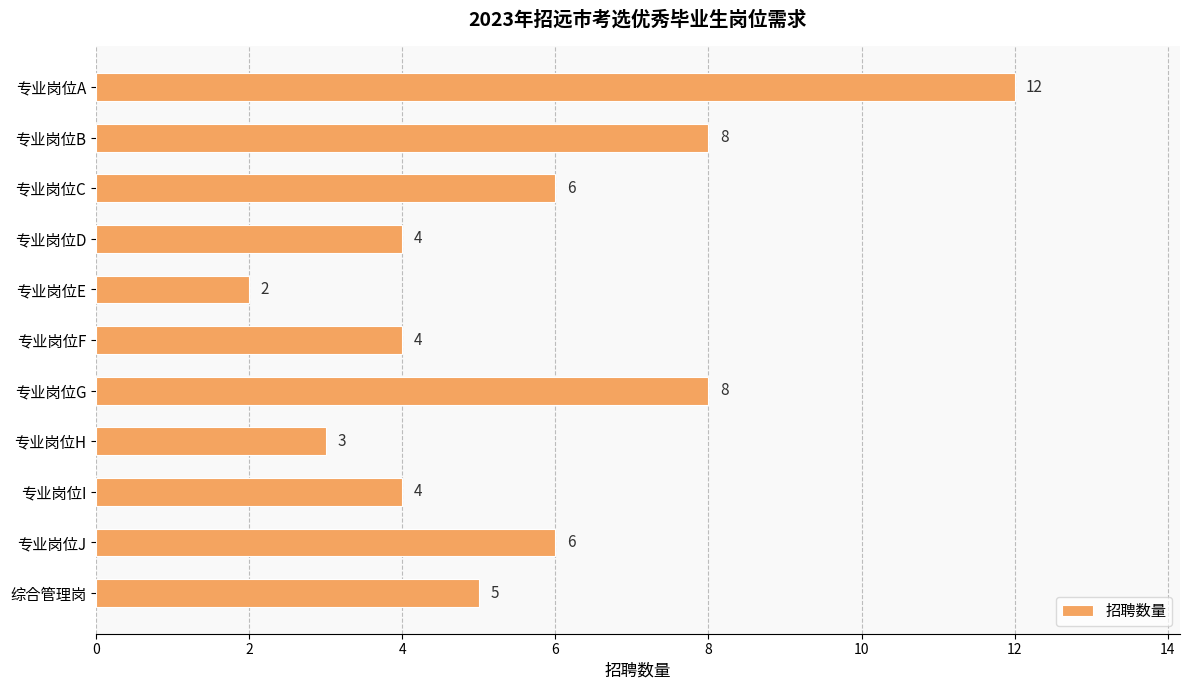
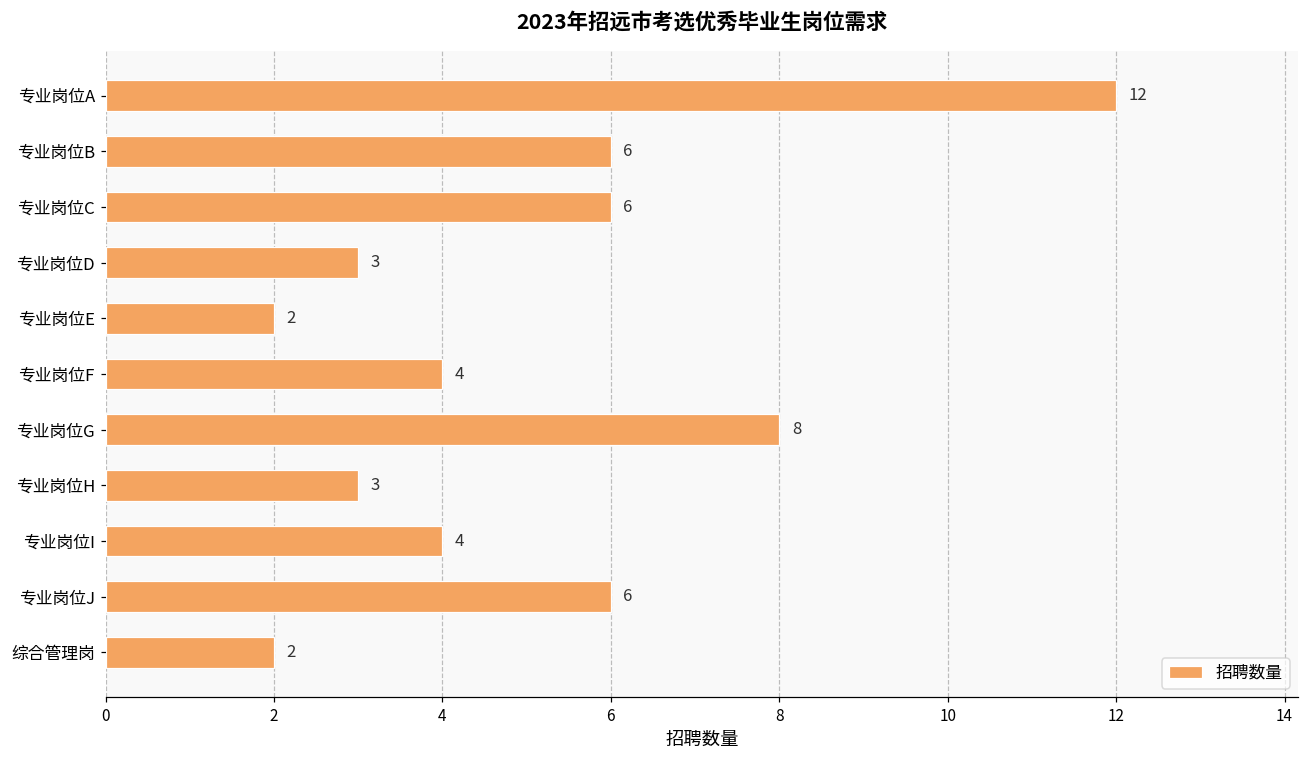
  {
    "专业岗位A": 12,
-   "专业岗位B": 8,
+   "专业岗位B": 6,
    "专业岗位C": 6,
-   "专业岗位D": 4,
+   "专业岗位D": 3,
    "专业岗位E": 2,
    "专业岗位F": 4,
    "专业岗位G": 8,
    "专业岗位H": 3,
    "专业岗位I": 4,
    "专业岗位J": 6,
-   "综合管理岗": 5
+   "综合管理岗": 2
  }
